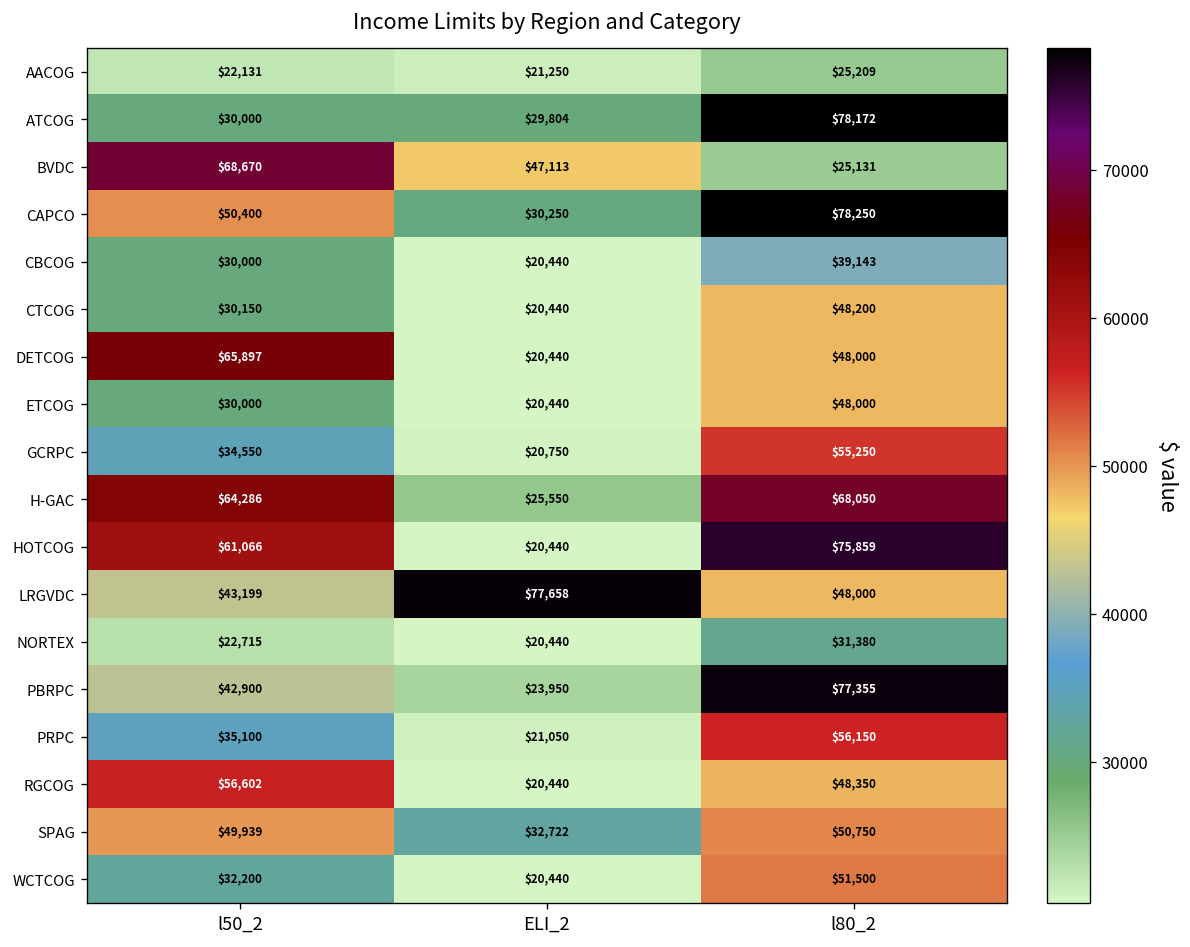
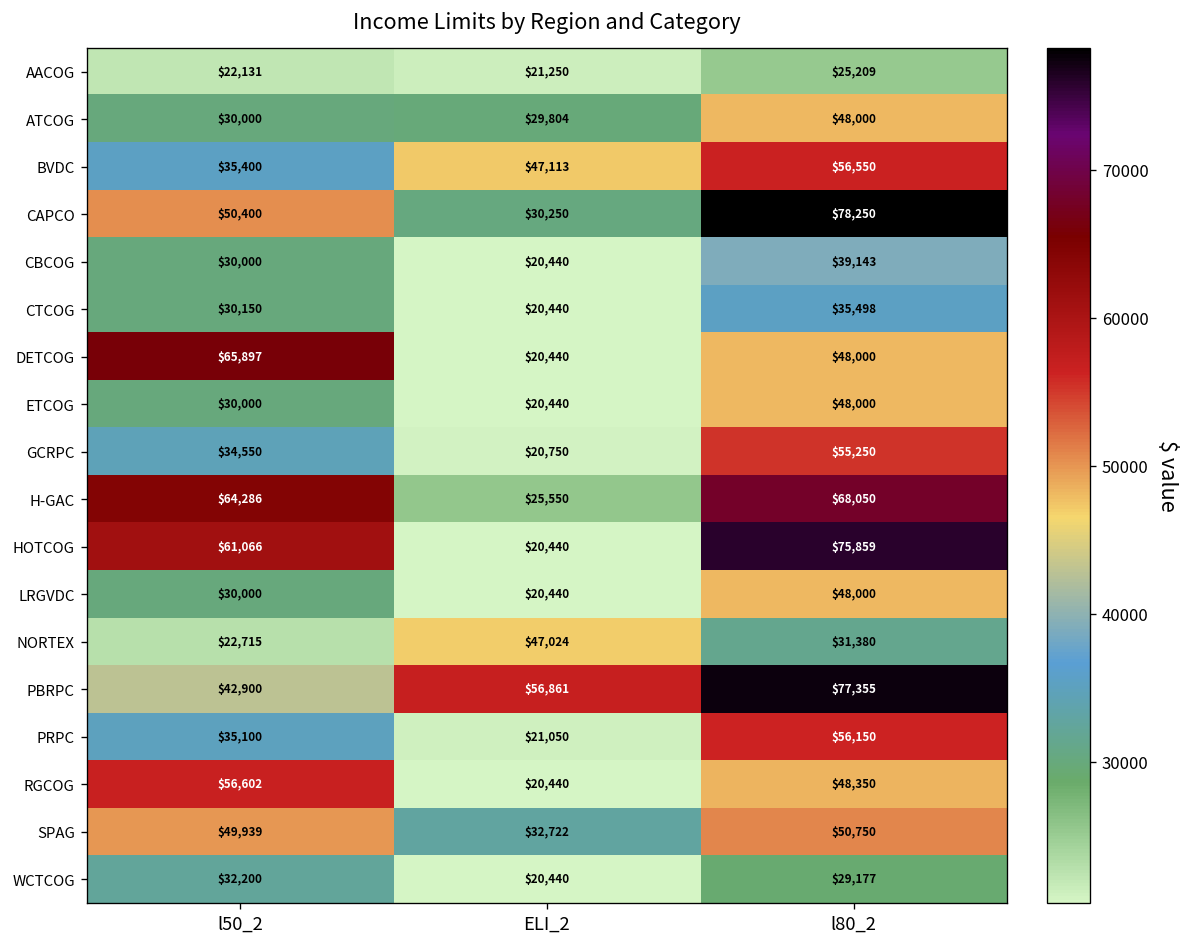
  {
    "AACOG": {
      "l50_2": "$22,131",
      "ELI_2": "$21,250",
      "l80_2": "$25,209"
    },
    "ATCOG": {
      "l50_2": "$30,000",
      "ELI_2": "$29,804",
-     "l80_2": "$78,172"
+     "l80_2": "$48,000"
    },
    "BVDC": {
-     "l50_2": "$68,670",
+     "l50_2": "$35,400",
      "ELI_2": "$47,113",
-     "l80_2": "$25,131"
+     "l80_2": "$56,550"
    },
    "CAPCO": {
      "l50_2": "$50,400",
      "ELI_2": "$30,250",
      "l80_2": "$78,250"
    },
    "CBCOG": {
      "l50_2": "$30,000",
      "ELI_2": "$20,440",
      "l80_2": "$39,143"
    },
    "CTCOG": {
      "l50_2": "$30,150",
      "ELI_2": "$20,440",
-     "l80_2": "$48,200"
+     "l80_2": "$35,498"
    },
    "DETCOG": {
      "l50_2": "$65,897",
      "ELI_2": "$20,440",
      "l80_2": "$48,000"
    },
    "ETCOG": {
      "l50_2": "$30,000",
      "ELI_2": "$20,440",
      "l80_2": "$48,000"
    },
    "GCRPC": {
      "l50_2": "$34,550",
      "ELI_2": "$20,750",
      "l80_2": "$55,250"
    },
    "H-GAC": {
      "l50_2": "$64,286",
      "ELI_2": "$25,550",
      "l80_2": "$68,050"
    },
    "HOTCOG": {
      "l50_2": "$61,066",
      "ELI_2": "$20,440",
      "l80_2": "$75,859"
    },
    "LRGVDC": {
-     "l50_2": "$43,199",
-     "ELI_2": "$77,658",
+     "l50_2": "$30,000",
+     "ELI_2": "$20,440",
      "l80_2": "$48,000"
    },
    "NORTEX": {
      "l50_2": "$22,715",
-     "ELI_2": "$20,440",
+     "ELI_2": "$47,024",
      "l80_2": "$31,380"
    },
    "PBRPC": {
      "l50_2": "$42,900",
-     "ELI_2": "$23,950",
+     "ELI_2": "$56,861",
      "l80_2": "$77,355"
    },
    "PRPC": {
      "l50_2": "$35,100",
      "ELI_2": "$21,050",
      "l80_2": "$56,150"
    },
    "RGCOG": {
      "l50_2": "$56,602",
      "ELI_2": "$20,440",
      "l80_2": "$48,350"
    },
    "SPAG": {
      "l50_2": "$49,939",
      "ELI_2": "$32,722",
      "l80_2": "$50,750"
    },
    "WCTCOG": {
      "l50_2": "$32,200",
      "ELI_2": "$20,440",
-     "l80_2": "$51,500"
+     "l80_2": "$29,177"
    }
  }
